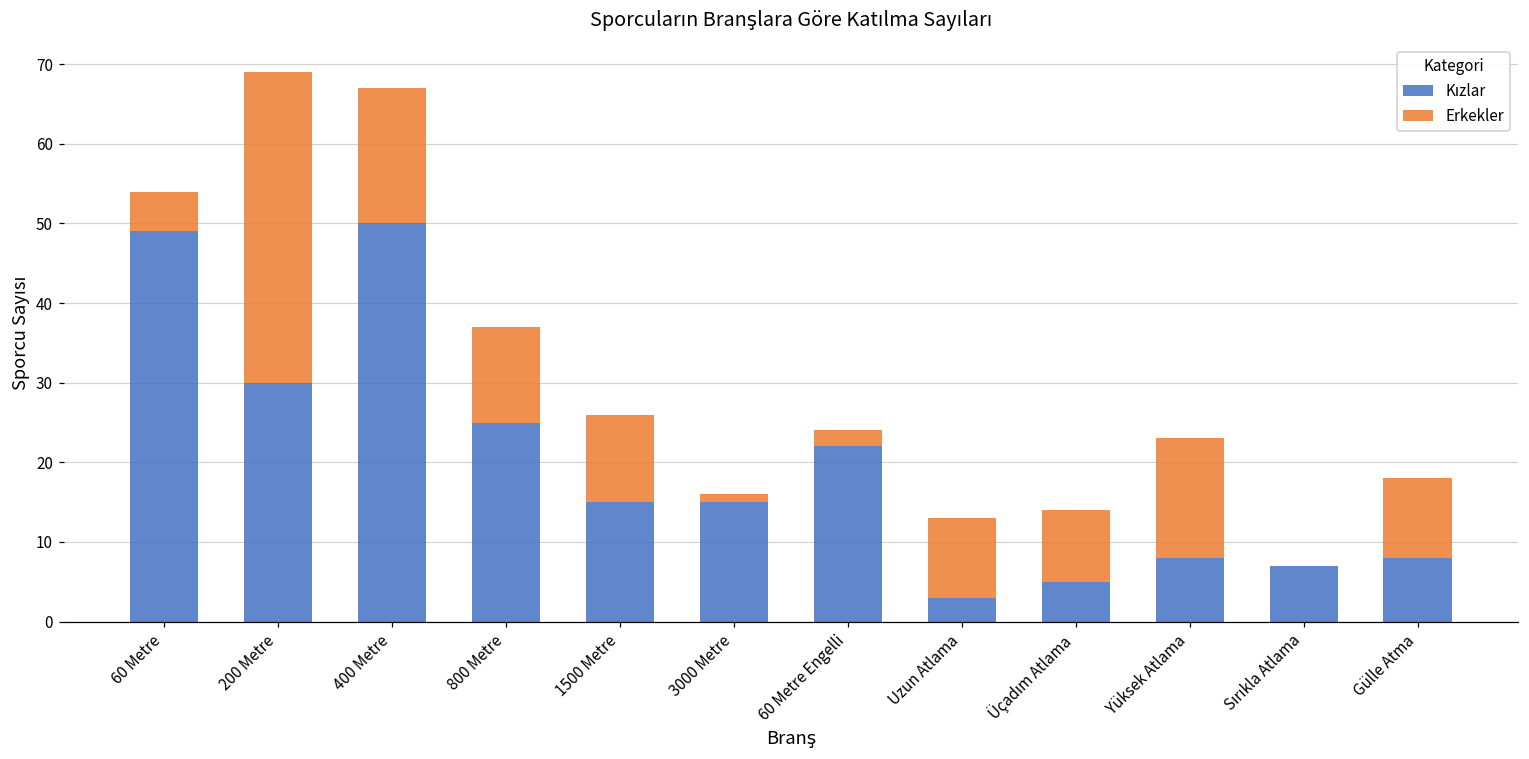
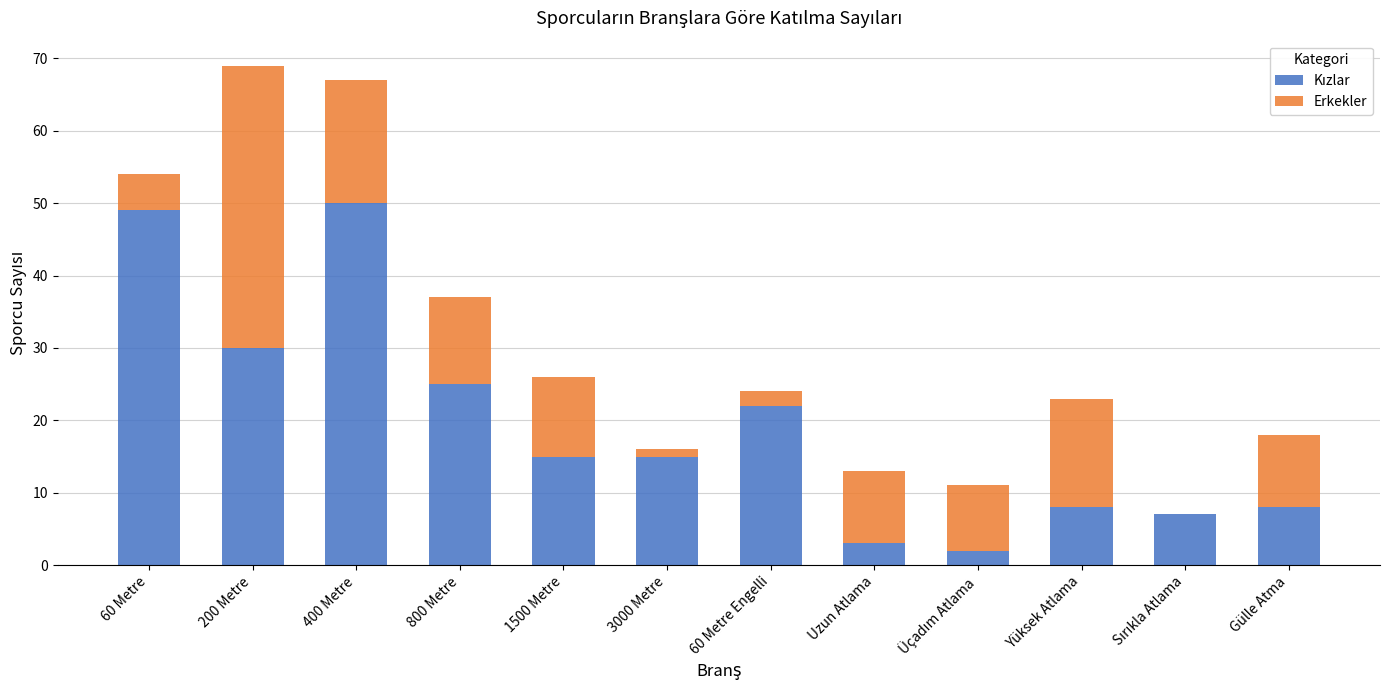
  {
    "Kızlar": {
      "60 Metre": 49,
      "200 Metre": 30,
      "400 Metre": 50,
      "800 Metre": 25,
      "1500 Metre": 15,
      "3000 Metre": 15,
      "60 Metre Engelli": 22,
      "Uzun Atlama": 3,
-     "Üçadım Atlama": 5,
+     "Üçadım Atlama": 2,
      "Yüksek Atlama": 8,
      "Sırıkla Atlama": 7,
      "Gülle Atma": 8
    },
    "Erkekler": {
      "60 Metre": 5,
      "200 Metre": 39,
      "400 Metre": 17,
      "800 Metre": 12,
      "1500 Metre": 11,
      "3000 Metre": 1,
      "60 Metre Engelli": 2,
      "Uzun Atlama": 10,
      "Üçadım Atlama": 9,
      "Yüksek Atlama": 15,
      "Sırıkla Atlama": 0,
      "Gülle Atma": 10
    }
  }
